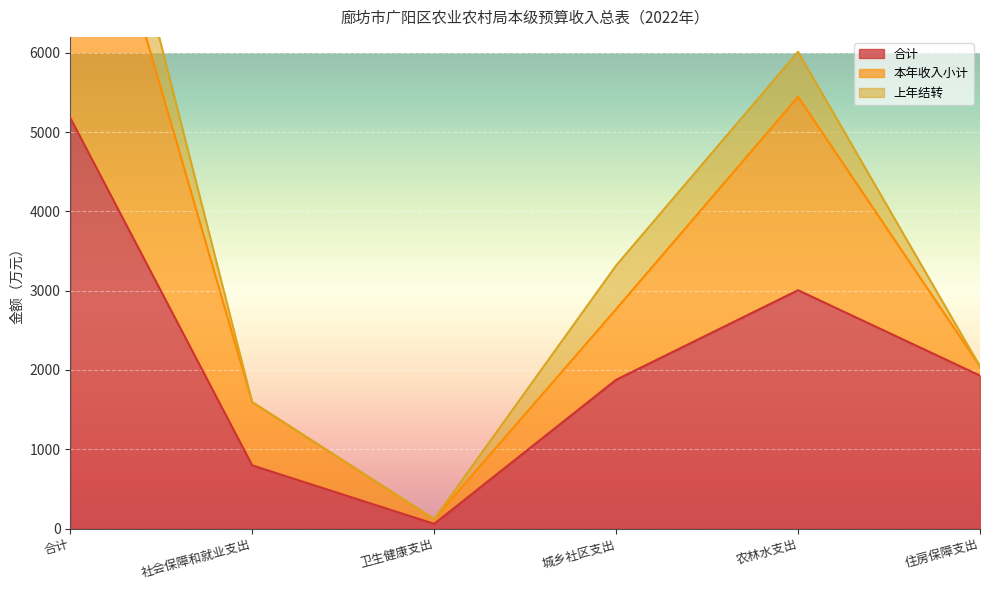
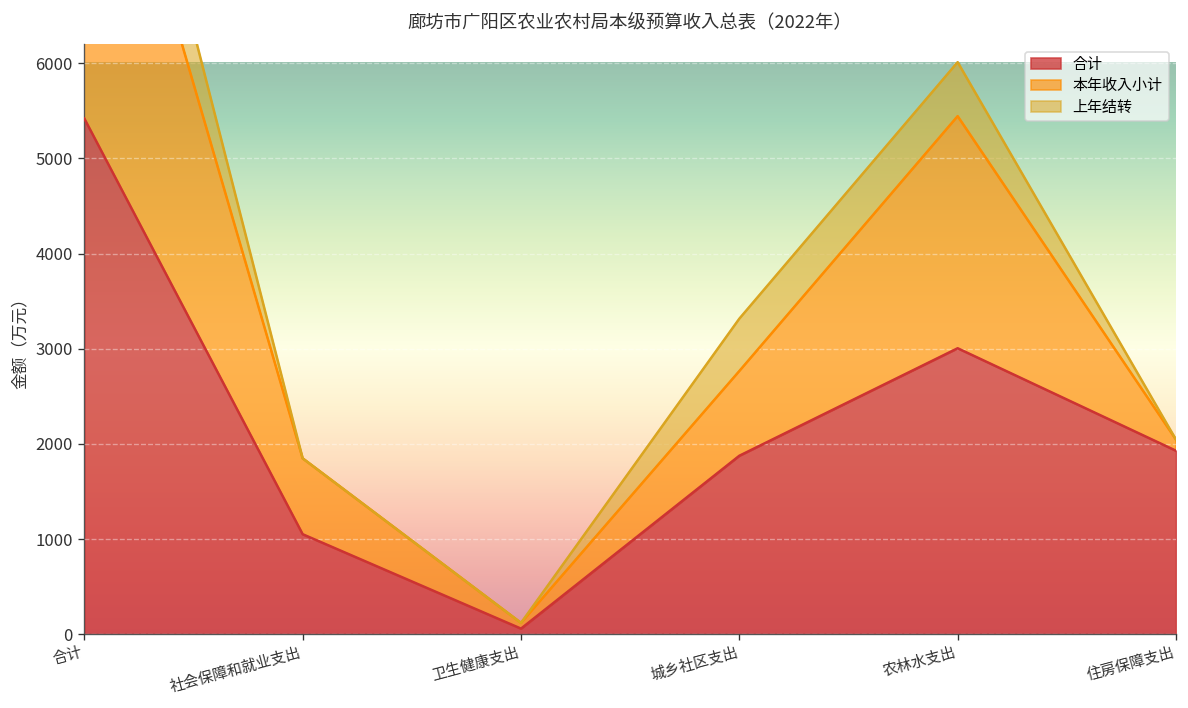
  {
    "合计": {
-     "合计": 5200,
-     "社会保障和就业支出": 800,
+     "合计": 5400,
+     "社会保障和就业支出": 1100,
      "卫生健康支出": 100,
      "城乡社区支出": 1900,
      "农林水支出": 3000,
      "住房保障支出": 1900
    }
  }
